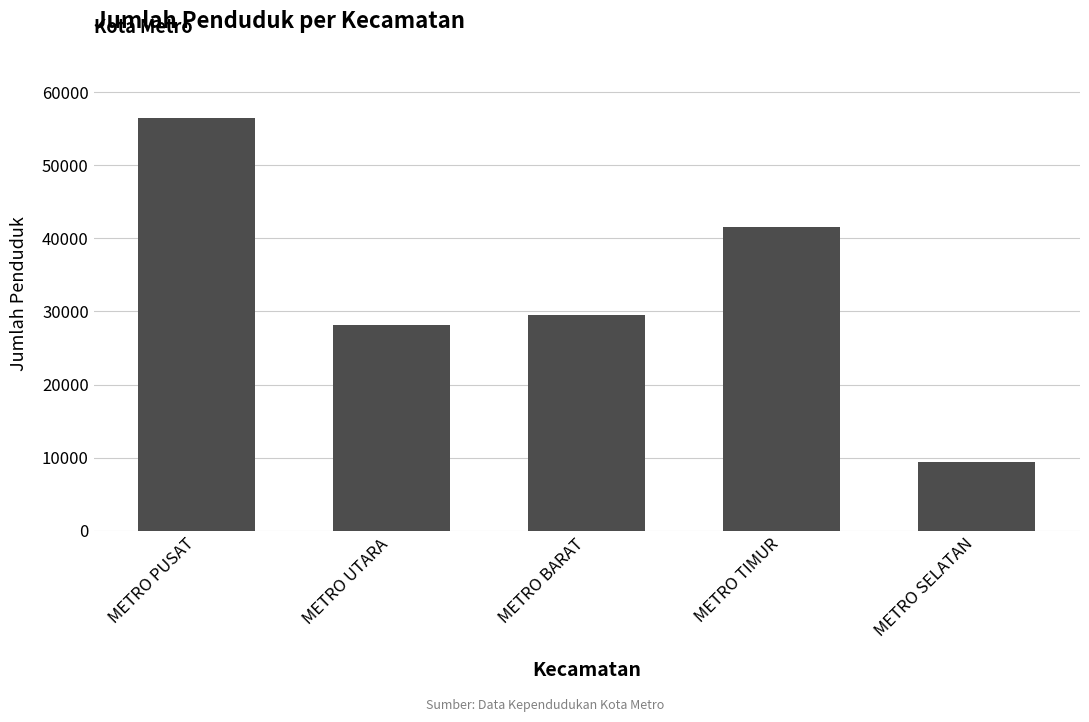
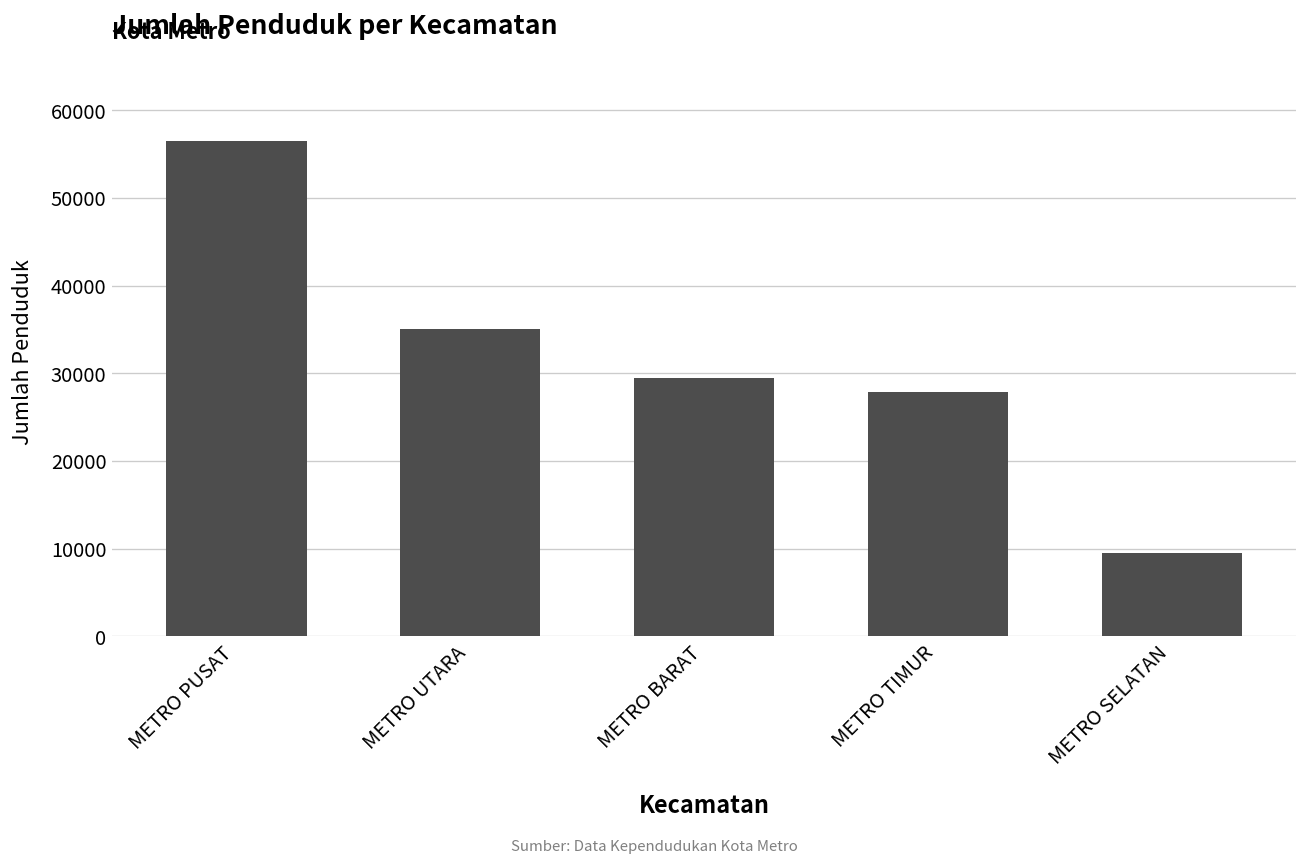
  {
    "METRO PUSAT": 56000,
-   "METRO UTARA": 28000,
+   "METRO UTARA": 35000,
    "METRO BARAT": 29000,
-   "METRO TIMUR": 42000,
+   "METRO TIMUR": 28000,
    "METRO SELATAN": 9000
  }
